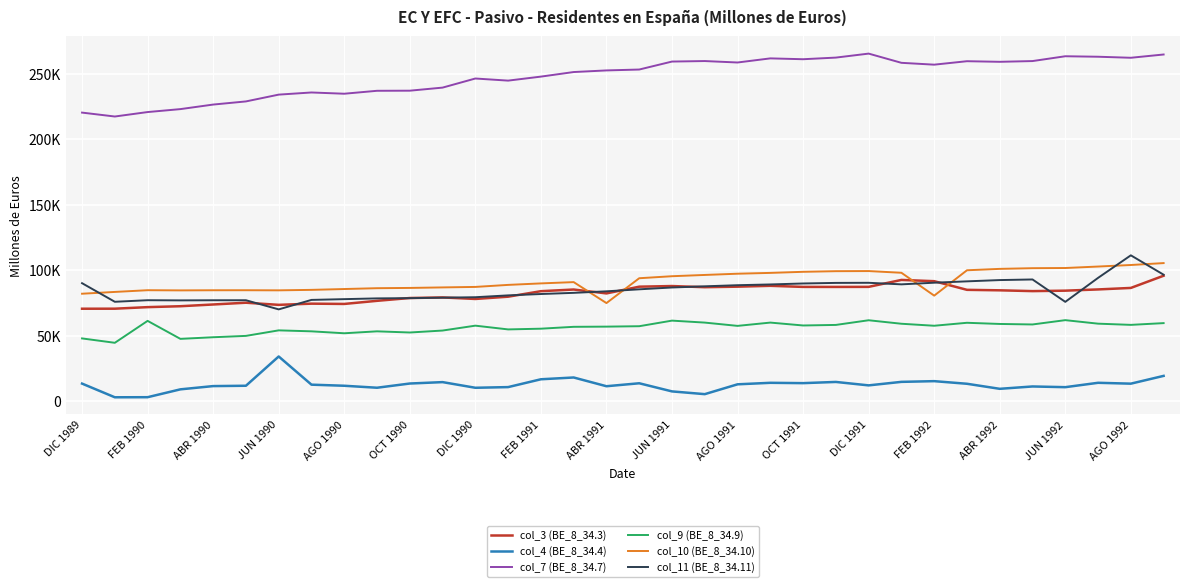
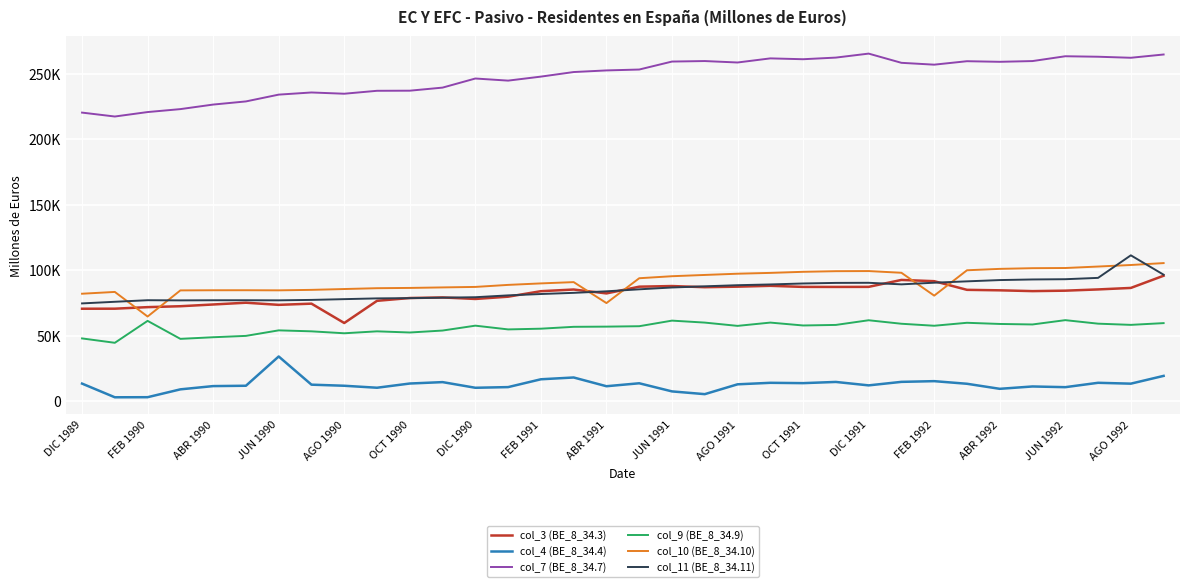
  {
    "col_3 (BE_8_34.3)": {
      "DIC 1989": 71000,
      "FEB 1990": 72000,
      "ABR 1990": 74000,
      "JUN 1990": 74000,
-     "AGO 1990": 74000,
+     "AGO 1990": 60000,
      "FEB 1991": 84000,
      "OCT 1991": 87000,
      "DIC 1991": 87000,
      "ABR 1992": 85000,
      "JUN 1992": 84000,
      "AGO 1992": 87000
    },
    "col_4 (BE_8_34.4)": {
      "DIC 1989": 14000,
      "FEB 1990": 3000,
      "ABR 1990": 12000,
      "JUN 1990": 34000,
      "AGO 1990": 12000,
      "OCT 1990": 14000,
      "DIC 1990": 10000,
      "FEB 1991": 17000,
      "ABR 1991": 12000,
      "JUN 1991": 8000,
      "AGO 1991": 13000,
      "OCT 1991": 14000,
      "DIC 1991": 12000,
      "FEB 1992": 15000,
      "ABR 1992": 10000,
      "JUN 1992": 11000,
      "AGO 1992": 14000
    },
    "col_7 (BE_8_34.7)": {
      "DIC 1989": 220000,
      "FEB 1990": 221000,
      "ABR 1990": 226000,
      "JUN 1990": 234000,
      "AGO 1990": 235000,
      "OCT 1990": 237000,
      "DIC 1990": 246000,
      "FEB 1991": 248000,
      "ABR 1991": 252000,
      "JUN 1991": 259000,
      "AGO 1991": 258000,
      "OCT 1991": 261000,
      "DIC 1991": 265000,
      "FEB 1992": 257000,
      "ABR 1992": 259000,
      "JUN 1992": 263000,
      "AGO 1992": 262000
    },
    "col_9 (BE_8_34.9)": {
      "DIC 1989": 48000,
      "FEB 1990": 61000,
      "ABR 1990": 49000,
      "JUN 1990": 54000,
      "AGO 1990": 52000,
      "OCT 1990": 53000,
      "DIC 1990": 58000,
      "FEB 1991": 55000,
      "ABR 1991": 57000,
      "JUN 1991": 62000,
      "AGO 1991": 58000,
      "OCT 1991": 58000,
      "DIC 1991": 62000,
      "FEB 1992": 58000,
      "ABR 1992": 59000,
      "JUN 1992": 62000,
      "AGO 1992": 58000
    },
    "col_10 (BE_8_34.10)": {
      "DIC 1989": 82000,
-     "FEB 1990": 85000,
+     "FEB 1990": 65000,
      "ABR 1990": 85000,
      "JUN 1990": 85000,
      "AGO 1990": 86000,
      "OCT 1990": 87000,
      "DIC 1990": 87000,
      "FEB 1991": 90000,
      "ABR 1991": 75000,
      "JUN 1991": 95000,
      "AGO 1991": 97000,
      "OCT 1991": 99000,
      "DIC 1991": 99000,
      "FEB 1992": 81000,
      "ABR 1992": 101000,
      "JUN 1992": 102000,
      "AGO 1992": 104000
    },
    "col_11 (BE_8_34.11)": {
-     "DIC 1989": 90000,
+     "DIC 1989": 75000,
      "FEB 1990": 77000,
      "ABR 1990": 77000,
-     "JUN 1990": 70000,
+     "JUN 1990": 77000,
      "AGO 1990": 78000,
      "FEB 1991": 82000,
      "OCT 1991": 90000,
      "DIC 1991": 90000,
      "ABR 1992": 92000,
-     "JUN 1992": 76000,
+     "JUN 1992": 93000,
      "AGO 1992": 111000
    }
  }
